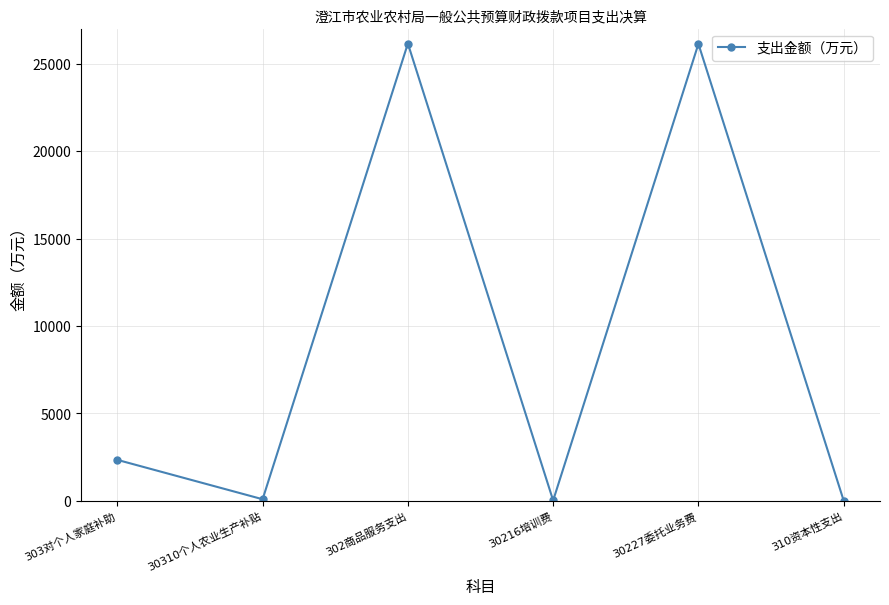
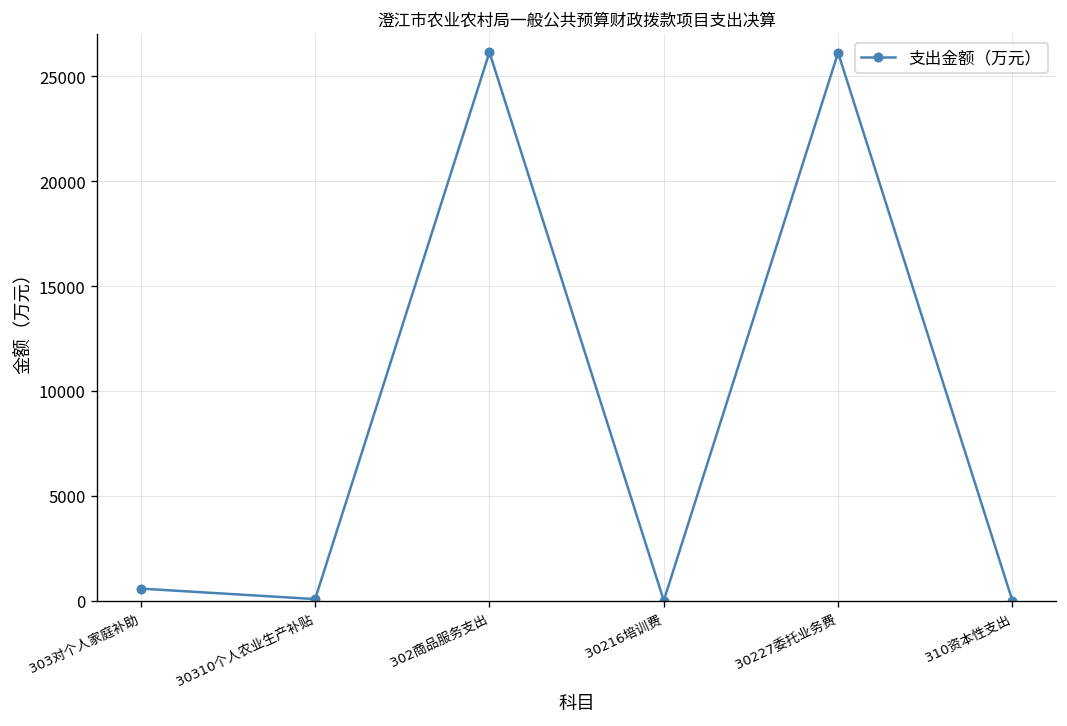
  {
-   "303对个人家庭补助": 2300,
+   "303对个人家庭补助": 600,
    "30310个人农业生产补贴": 100,
    "302商品服务支出": 26200,
    "30216培训费": 0,
    "30227委托业务费": 26100,
    "310资本性支出": 0
  }
